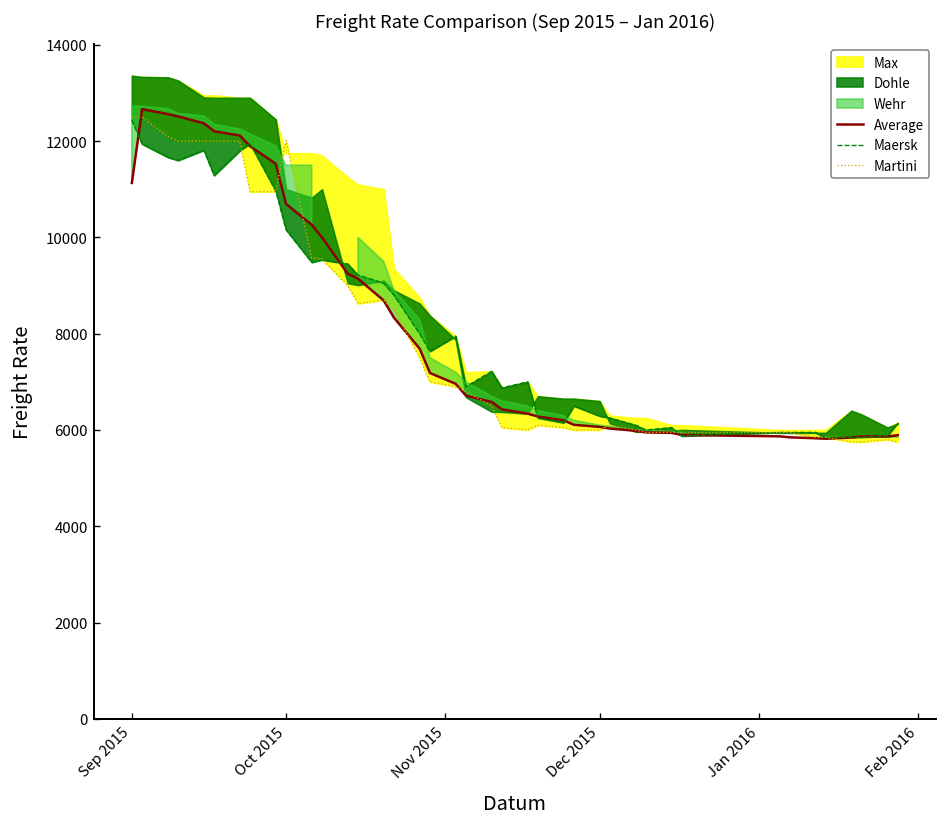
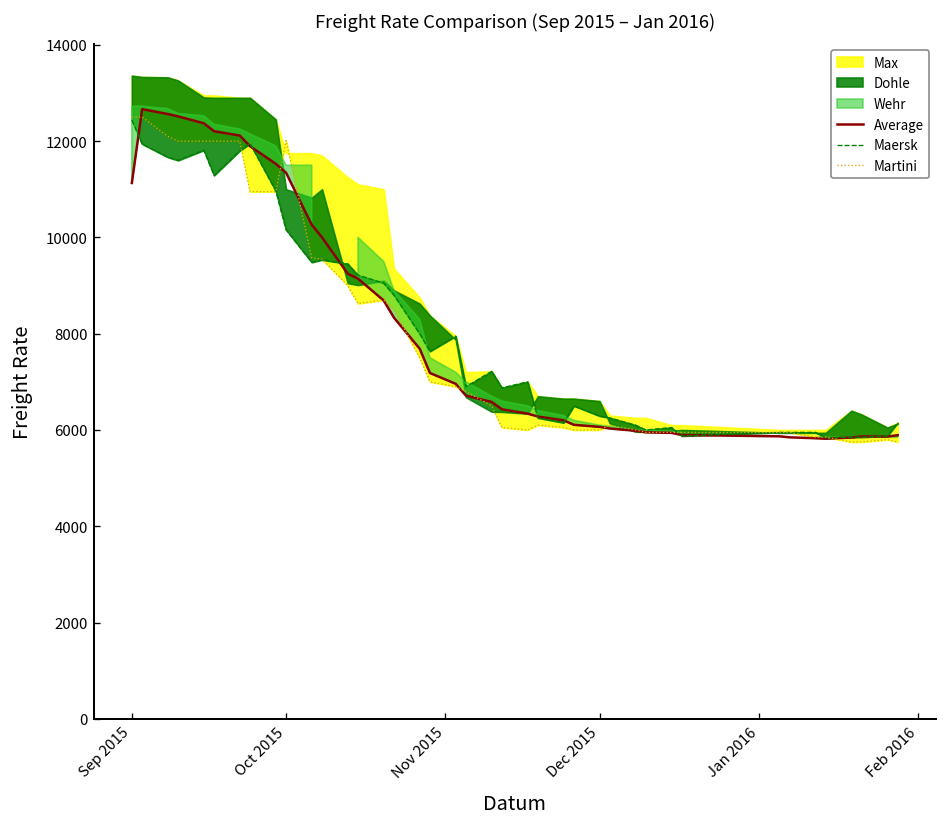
  {
    "Average": {
      "Sep 2015": 11100,
-     "Oct 2015": 10700
+     "Oct 2015": 11300
    }
  }
